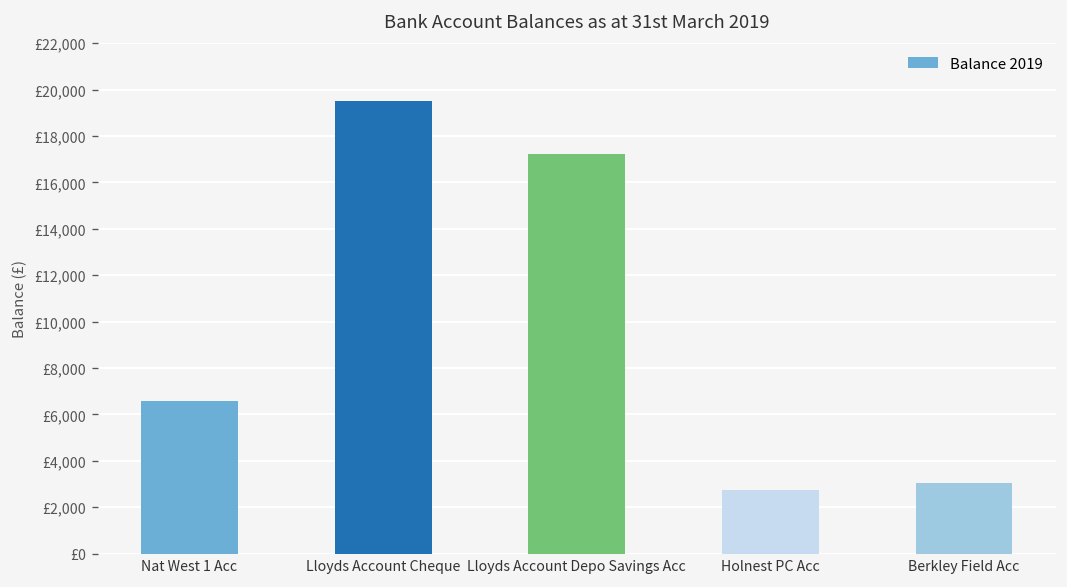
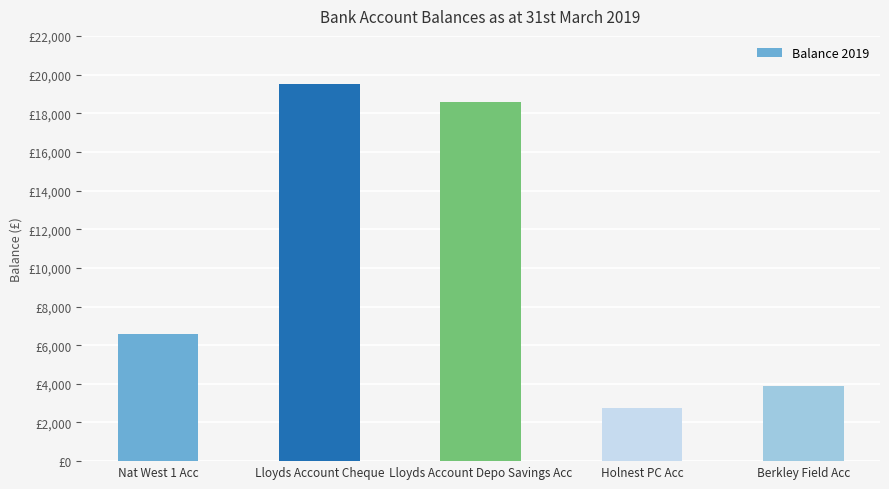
  {
    "Nat West 1 Acc": "£6,600",
    "Lloyds Account Cheque": "£19,500",
-   "Lloyds Account Depo Savings Acc": "£17,200",
+   "Lloyds Account Depo Savings Acc": "£18,600",
    "Holnest PC Acc": "£2,700",
-   "Berkley Field Acc": "£3,000"
+   "Berkley Field Acc": "£3,900"
  }
